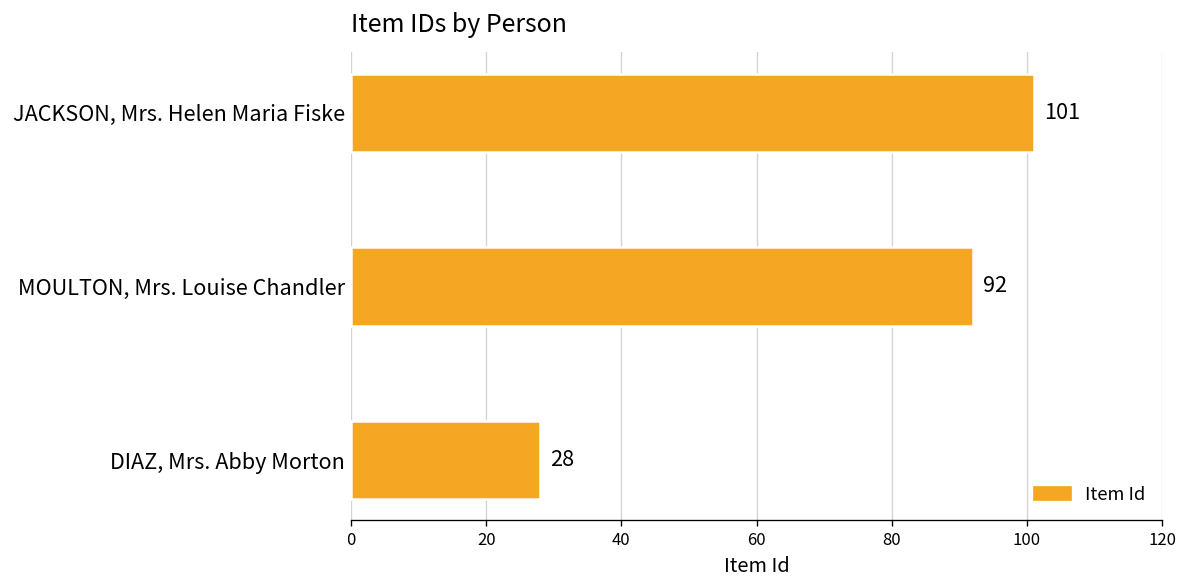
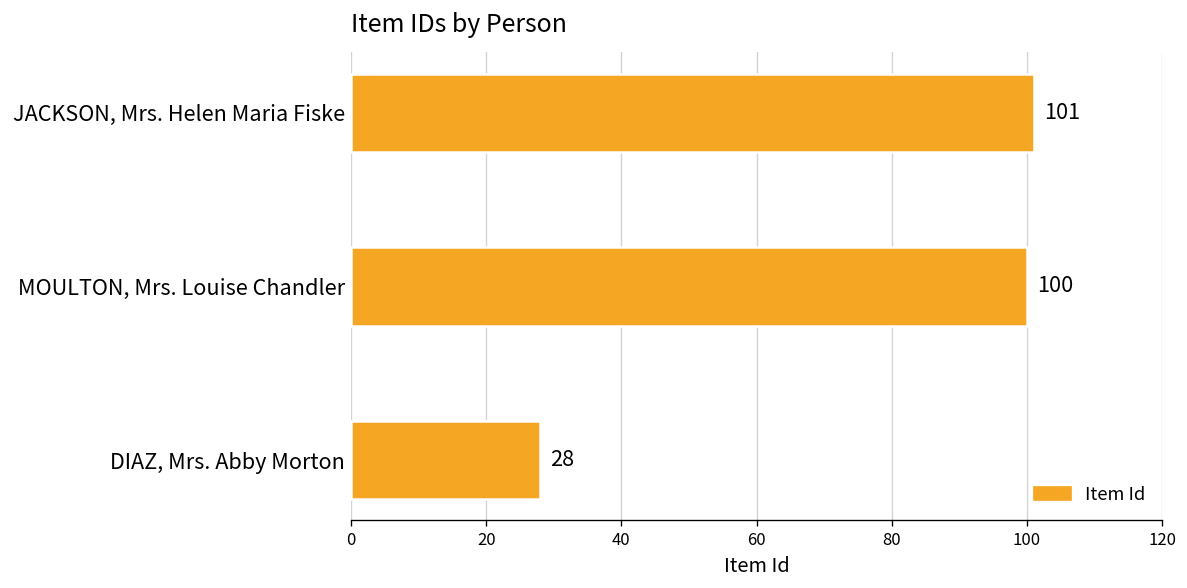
  {
    "JACKSON, Mrs. Helen Maria Fiske": 101,
-   "MOULTON, Mrs. Louise Chandler": 92,
+   "MOULTON, Mrs. Louise Chandler": 100,
    "DIAZ, Mrs. Abby Morton": 28
  }
